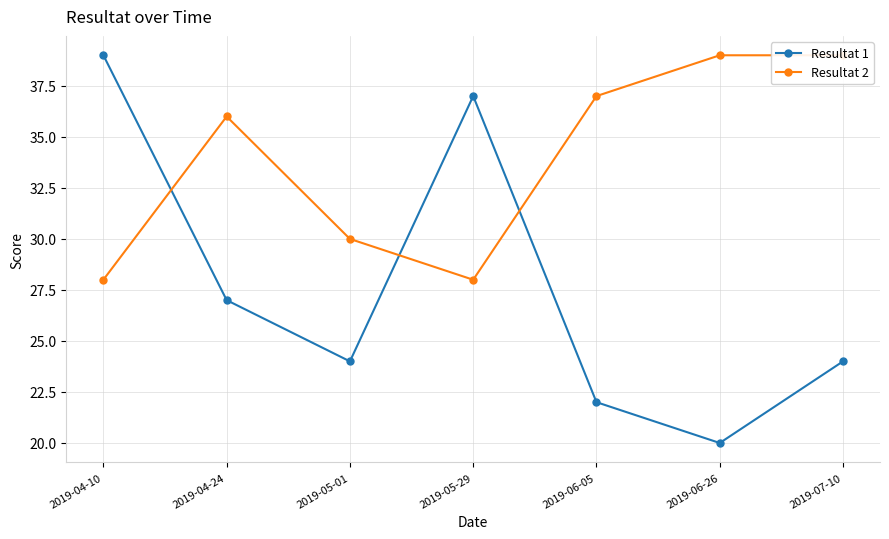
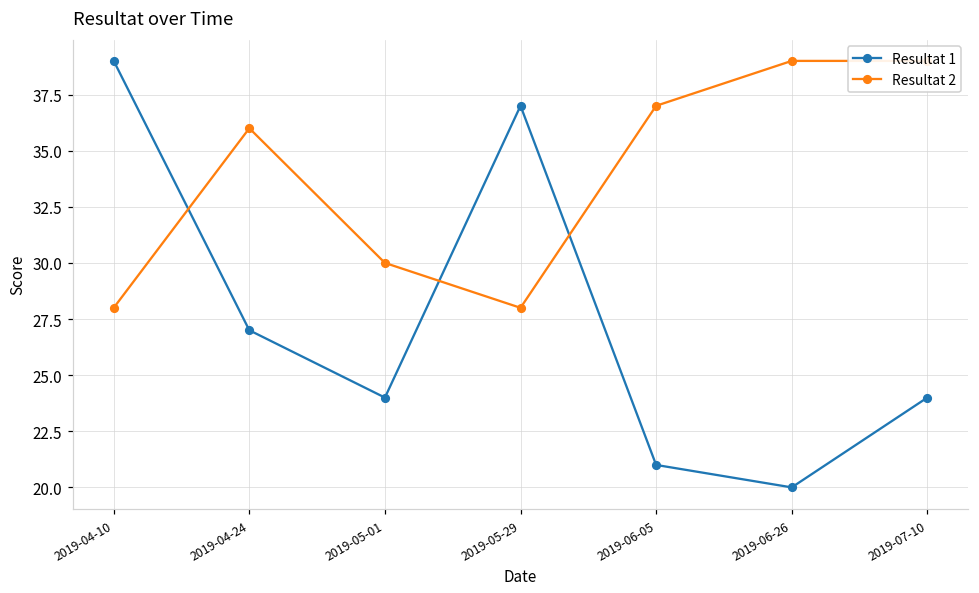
  {
    "Resultat 1": {
      "2019-04-10": 39,
      "2019-04-24": 27,
      "2019-05-01": 24,
      "2019-05-29": 37,
-     "2019-06-05": 22,
+     "2019-06-05": 21,
      "2019-06-26": 20,
      "2019-07-10": 24
    },
    "Resultat 2": {
      "2019-04-10": 28,
      "2019-04-24": 36,
      "2019-05-01": 30,
      "2019-05-29": 28,
      "2019-06-05": 37,
      "2019-06-26": 39
    }
  }
